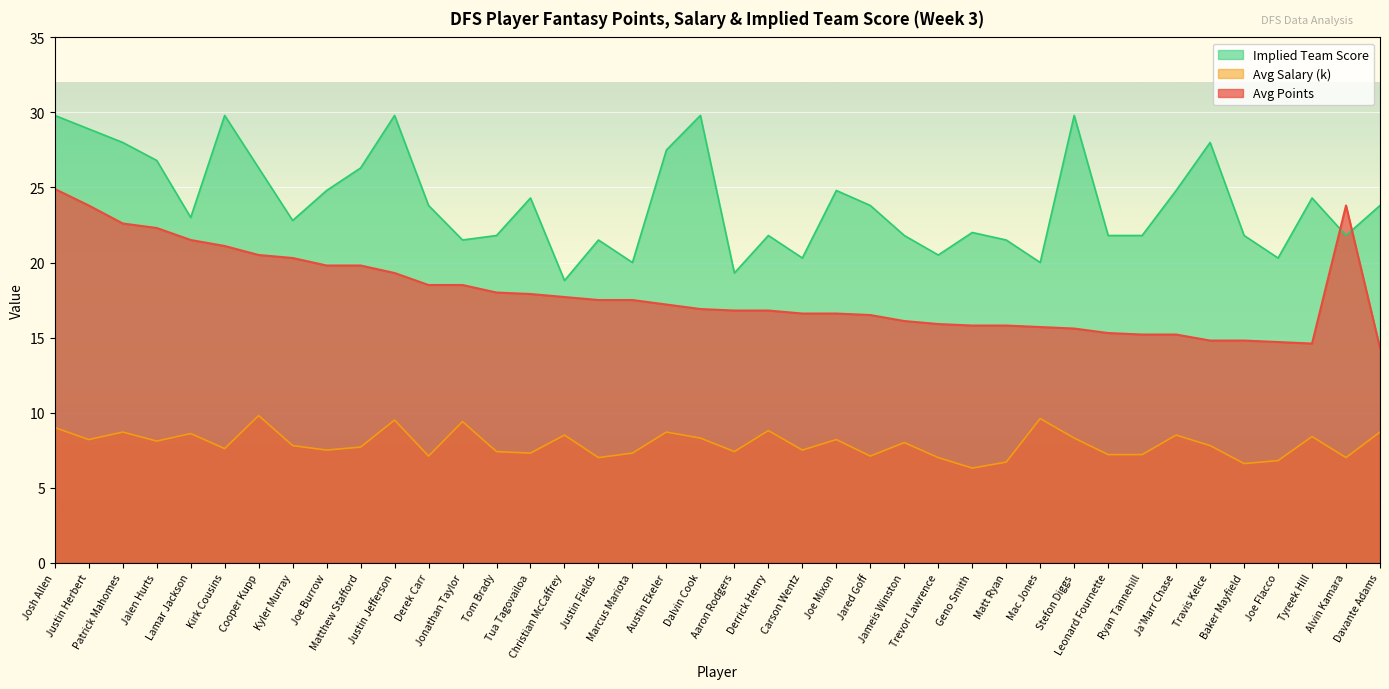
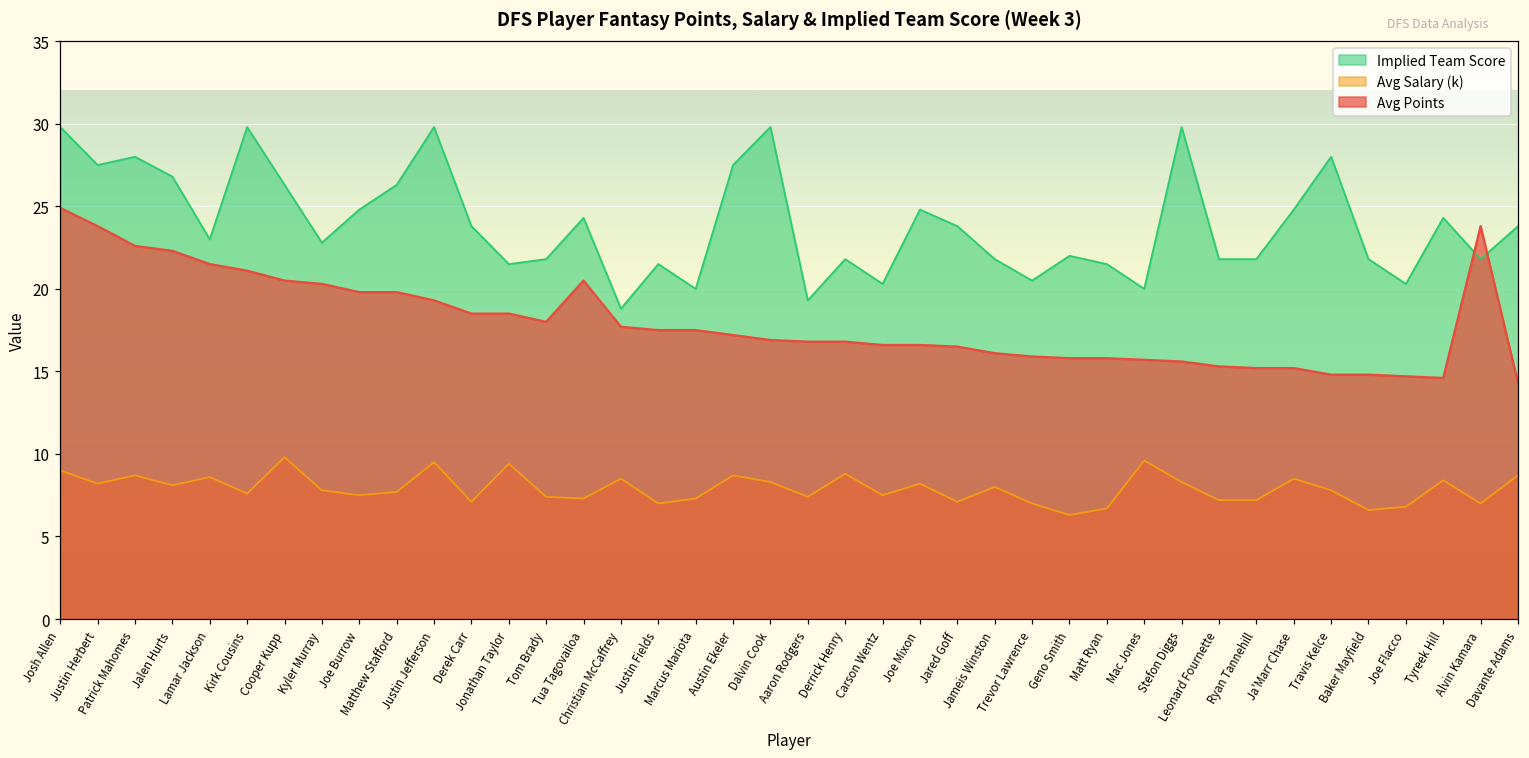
  {
    "Implied Team Score": {
      "Josh Allen": 29.8,
-     "Justin Herbert": 28.9,
+     "Justin Herbert": 27.5,
      "Patrick Mahomes": 28.0,
      "Jalen Hurts": 26.8,
      "Lamar Jackson": 23.0,
      "Kirk Cousins": 29.8,
      "Cooper Kupp": 26.3,
      "Kyler Murray": 22.8,
      "Joe Burrow": 24.8,
      "Matthew Stafford": 26.3,
      "Justin Jefferson": 29.8,
      "Derek Carr": 23.8,
      "Jonathan Taylor": 21.5,
      "Tom Brady": 21.8,
      "Tua Tagovailoa": 24.3,
      "Christian McCaffrey": 18.8,
      "Justin Fields": 21.5,
      "Marcus Mariota": 20.0,
      "Austin Ekeler": 27.5,
      "Dalvin Cook": 29.8,
      "Aaron Rodgers": 19.3,
      "Derrick Henry": 21.8,
      "Carson Wentz": 20.3,
      "Joe Mixon": 24.8,
      "Jared Goff": 23.8,
      "Jameis Winston": 21.8,
      "Trevor Lawrence": 20.5,
      "Geno Smith": 22.0,
      "Matt Ryan": 21.5,
      "Mac Jones": 20.0,
      "Stefon Diggs": 29.8,
      "Leonard Fournette": 21.8,
      "Ryan Tannehill": 21.8,
      "Ja'Marr Chase": 24.8,
      "Travis Kelce": 28.0,
      "Baker Mayfield": 21.8,
      "Joe Flacco": 20.3,
      "Tyreek Hill": 24.3,
      "Alvin Kamara": 21.8,
      "Davante Adams": 23.8
    },
    "Avg Salary (k)": {
      "Josh Allen": 9.0,
      "Justin Herbert": 8.2,
      "Patrick Mahomes": 8.7,
      "Jalen Hurts": 8.1,
      "Lamar Jackson": 8.6,
      "Kirk Cousins": 7.6,
      "Cooper Kupp": 9.8,
      "Kyler Murray": 7.8,
      "Joe Burrow": 7.5,
      "Matthew Stafford": 7.7,
      "Justin Jefferson": 9.5,
      "Derek Carr": 7.1,
      "Jonathan Taylor": 9.4,
      "Tom Brady": 7.4,
      "Tua Tagovailoa": 7.3,
      "Christian McCaffrey": 8.5,
      "Justin Fields": 7.0,
      "Marcus Mariota": 7.3,
      "Austin Ekeler": 8.7,
      "Dalvin Cook": 8.3,
      "Aaron Rodgers": 7.4,
      "Derrick Henry": 8.8,
      "Carson Wentz": 7.5,
      "Joe Mixon": 8.2,
      "Jared Goff": 7.1,
      "Jameis Winston": 8.0,
      "Trevor Lawrence": 7.0,
      "Geno Smith": 6.3,
      "Matt Ryan": 6.7,
      "Mac Jones": 9.6,
      "Stefon Diggs": 8.3,
      "Leonard Fournette": 7.2,
      "Ryan Tannehill": 7.2,
      "Ja'Marr Chase": 8.5,
      "Travis Kelce": 7.8,
      "Baker Mayfield": 6.6,
      "Joe Flacco": 6.8,
      "Tyreek Hill": 8.4,
      "Alvin Kamara": 7.0,
      "Davante Adams": 8.7
    },
    "Avg Points": {
      "Josh Allen": 24.9,
      "Justin Herbert": 23.8,
      "Patrick Mahomes": 22.6,
      "Jalen Hurts": 22.3,
      "Lamar Jackson": 21.5,
      "Kirk Cousins": 21.1,
      "Cooper Kupp": 20.5,
      "Kyler Murray": 20.3,
      "Joe Burrow": 19.8,
      "Matthew Stafford": 19.8,
      "Justin Jefferson": 19.3,
      "Derek Carr": 18.5,
      "Jonathan Taylor": 18.5,
      "Tom Brady": 18.0,
-     "Tua Tagovailoa": 17.9,
+     "Tua Tagovailoa": 20.5,
      "Christian McCaffrey": 17.7,
      "Justin Fields": 17.5,
      "Marcus Mariota": 17.5,
      "Austin Ekeler": 17.2,
      "Dalvin Cook": 16.9,
      "Aaron Rodgers": 16.8,
      "Derrick Henry": 16.8,
      "Carson Wentz": 16.6,
      "Joe Mixon": 16.6,
      "Jared Goff": 16.5,
      "Jameis Winston": 16.1,
      "Trevor Lawrence": 15.9,
      "Geno Smith": 15.8,
      "Matt Ryan": 15.8,
      "Mac Jones": 15.7,
      "Stefon Diggs": 15.6,
      "Leonard Fournette": 15.3,
      "Ryan Tannehill": 15.2,
      "Ja'Marr Chase": 15.2,
      "Travis Kelce": 14.8,
      "Baker Mayfield": 14.8,
      "Joe Flacco": 14.7,
      "Tyreek Hill": 14.6,
      "Alvin Kamara": 23.8,
      "Davante Adams": 14.3
    }
  }
